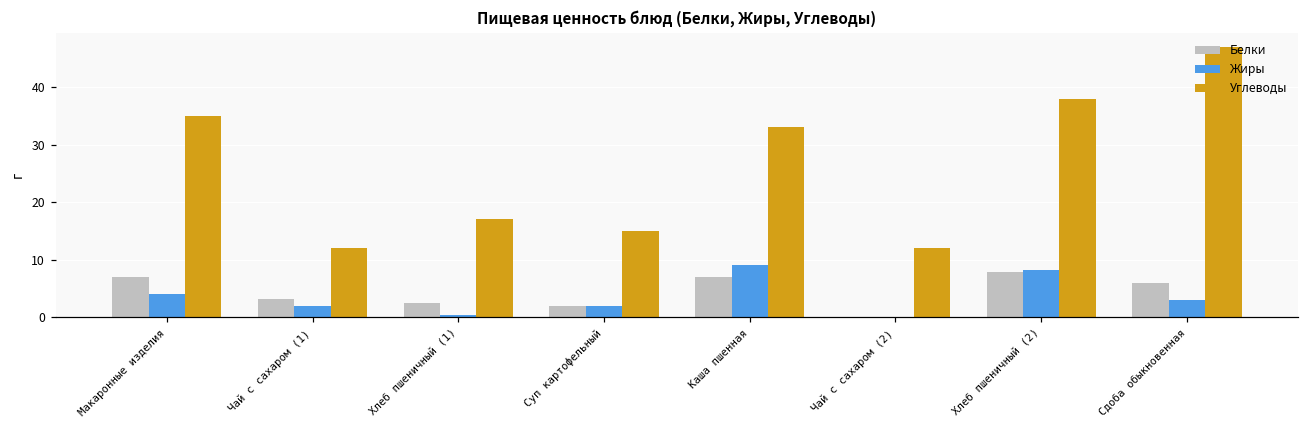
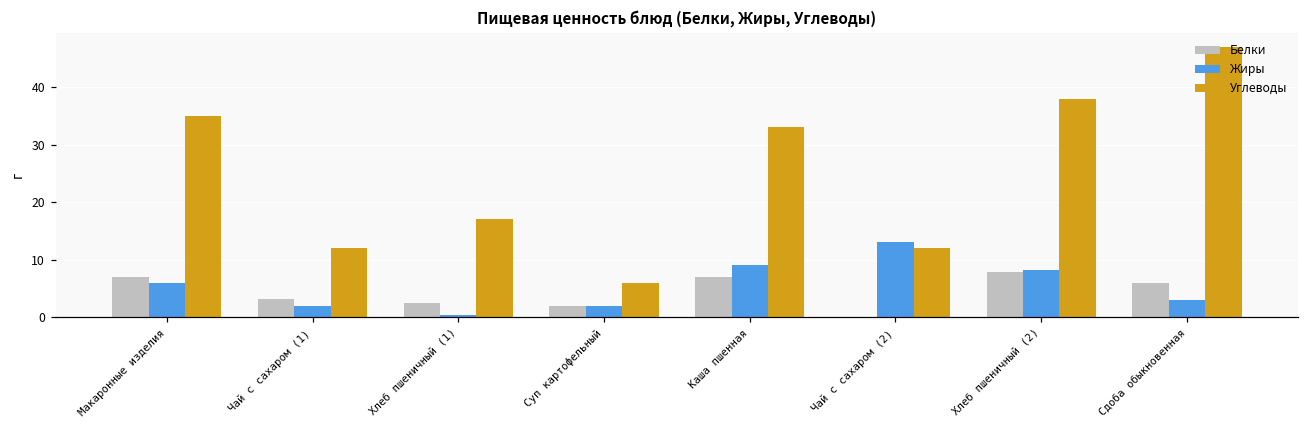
  {
    "Белки": {
      "Макаронные изделия": 7,
      "Чай с сахаром (1)": 3,
      "Хлеб пшеничный (1)": 2,
      "Суп картофельный": 2,
      "Каша пшенная": 7,
      "Хлеб пшеничный (2)": 8,
      "Сдоба обыкновенная": 6
    },
    "Жиры": {
-     "Макаронные изделия": 4,
+     "Макаронные изделия": 6,
      "Чай с сахаром (1)": 2,
      "Суп картофельный": 2,
      "Каша пшенная": 9,
-     "Чай с сахаром (2)": 0,
+     "Чай с сахаром (2)": 13,
      "Хлеб пшеничный (2)": 8,
      "Сдоба обыкновенная": 3
    },
    "Углеводы": {
      "Макаронные изделия": 35,
      "Чай с сахаром (1)": 12,
      "Хлеб пшеничный (1)": 17,
-     "Суп картофельный": 15,
+     "Суп картофельный": 6,
      "Каша пшенная": 33,
      "Чай с сахаром (2)": 12,
      "Хлеб пшеничный (2)": 38,
      "Сдоба обыкновенная": 47
    }
  }
